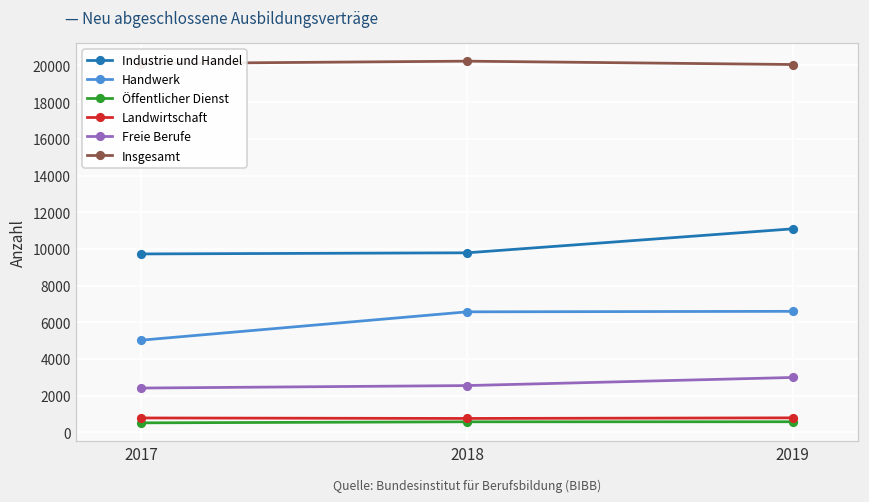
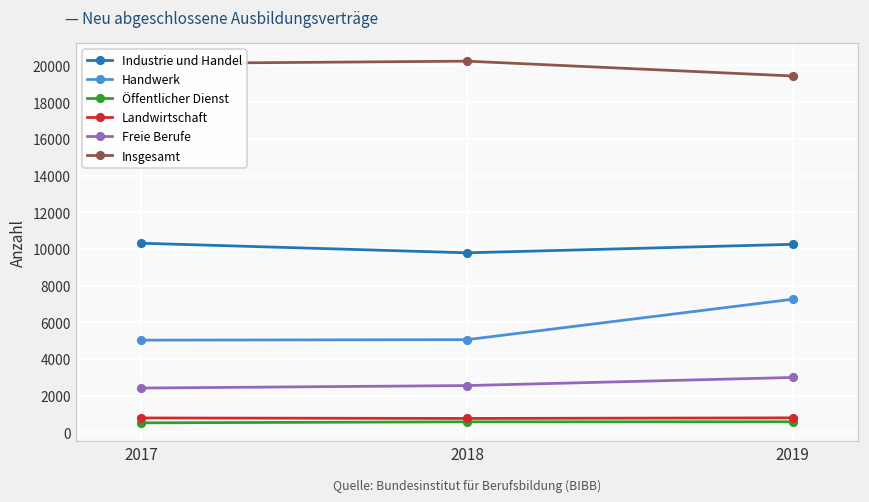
  {
    "Industrie und Handel": {
-     "2017": 9700,
+     "2017": 10300,
      "2018": 9800,
-     "2019": 11100
+     "2019": 10200
    },
    "Handwerk": {
      "2017": 5000,
-     "2018": 6600,
-     "2019": 6600
+     "2018": 5100,
+     "2019": 7300
    },
    "Öffentlicher Dienst": {
      "2017": 500,
      "2018": 600,
      "2019": 600
    },
    "Landwirtschaft": {
      "2017": 800,
      "2018": 800,
      "2019": 800
    },
    "Freie Berufe": {
      "2017": 2400,
      "2018": 2500,
      "2019": 3000
    },
    "Insgesamt": {
      "2018": 20200,
-     "2019": 20100
+     "2019": 19400
    }
  }
